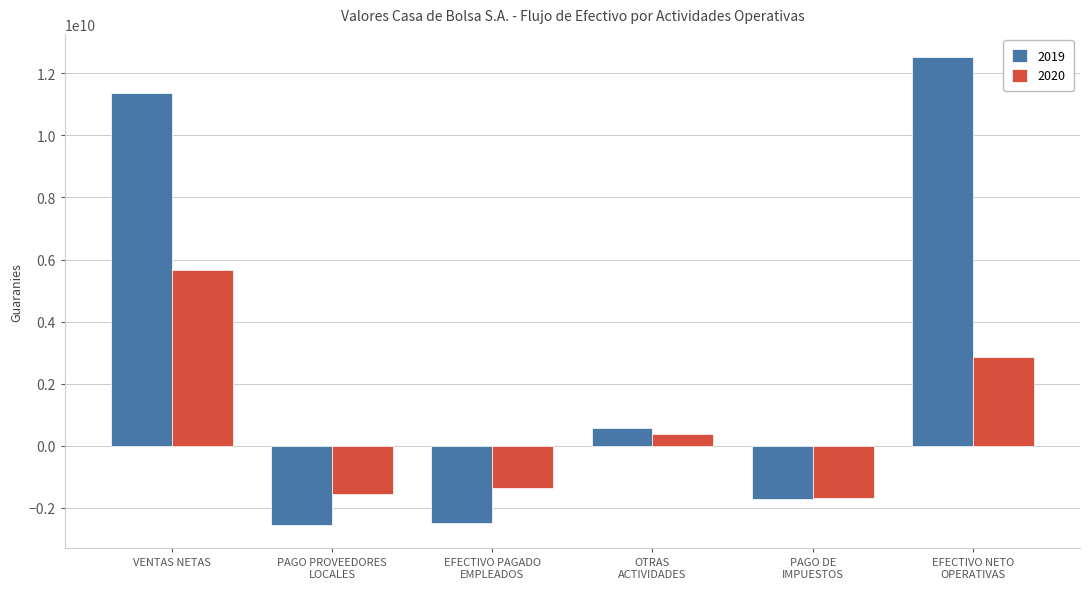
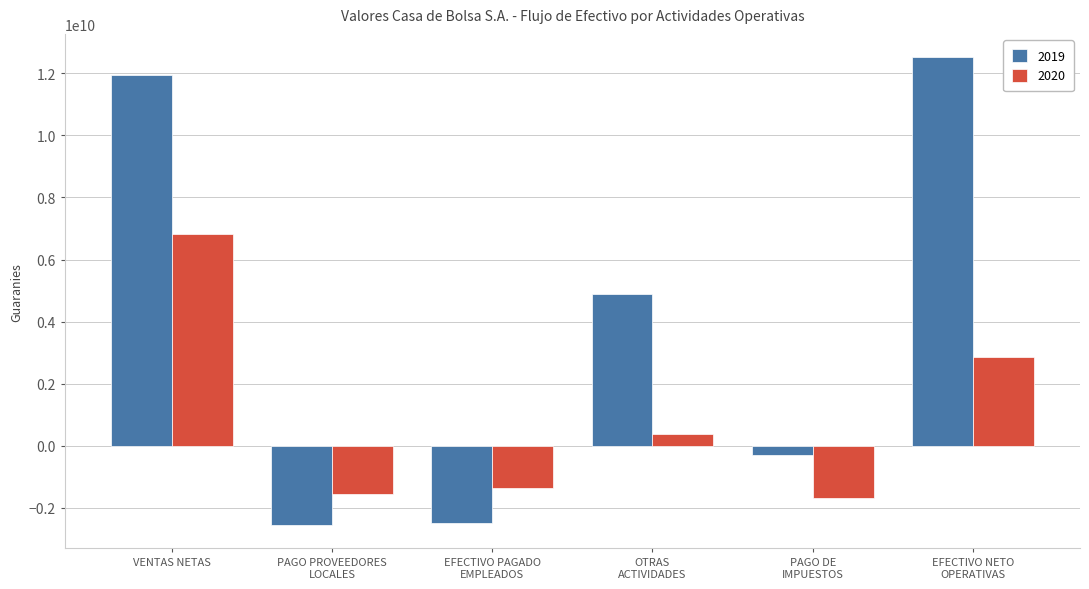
  {
    "2019": {
-     "VENTAS NETAS": 11400000000,
+     "VENTAS NETAS": 11900000000,
      "PAGO PROVEEDORES LOCALES": -2600000000,
      "EFECTIVO PAGADO EMPLEADOS": -2500000000,
-     "OTRAS ACTIVIDADES": 600000000,
-     "PAGO DE IMPUESTOS": -1700000000,
+     "OTRAS ACTIVIDADES": 4900000000,
+     "PAGO DE IMPUESTOS": -300000000,
      "EFECTIVO NETO OPERATIVAS": 12500000000
    },
    "2020": {
-     "VENTAS NETAS": 5700000000,
+     "VENTAS NETAS": 6800000000,
      "PAGO PROVEEDORES LOCALES": -1500000000,
      "EFECTIVO PAGADO EMPLEADOS": -1400000000,
      "OTRAS ACTIVIDADES": 400000000,
      "PAGO DE IMPUESTOS": -1700000000,
      "EFECTIVO NETO OPERATIVAS": 2900000000
    }
  }
